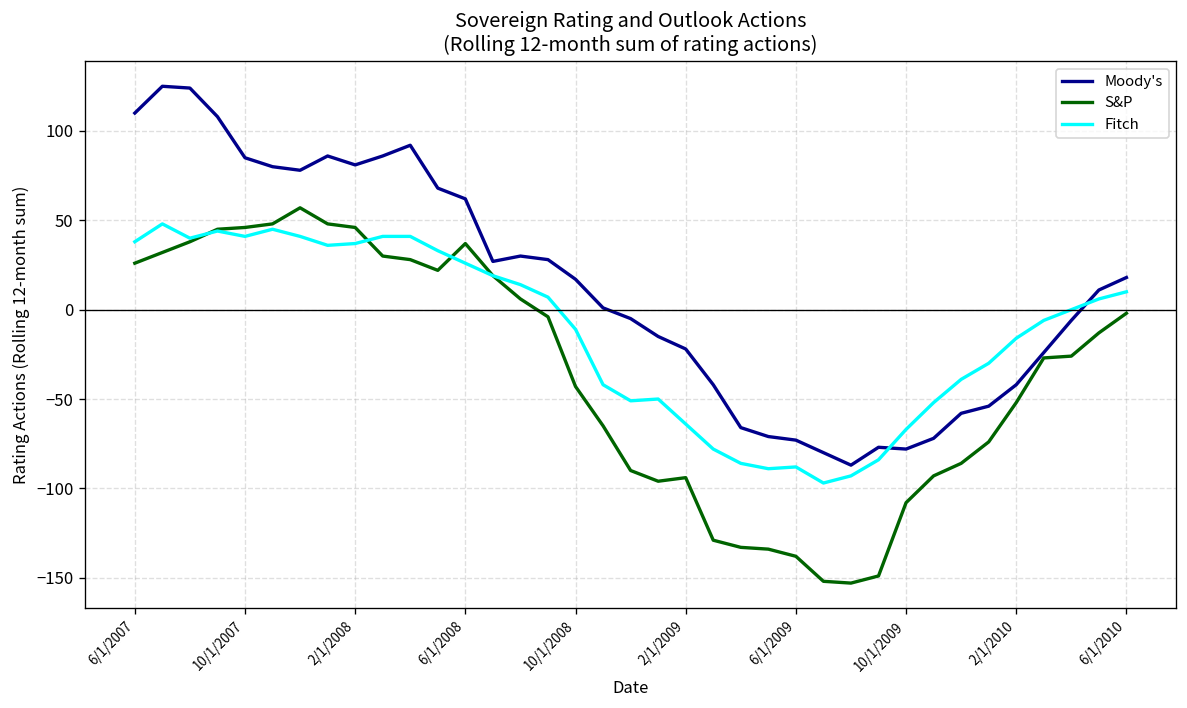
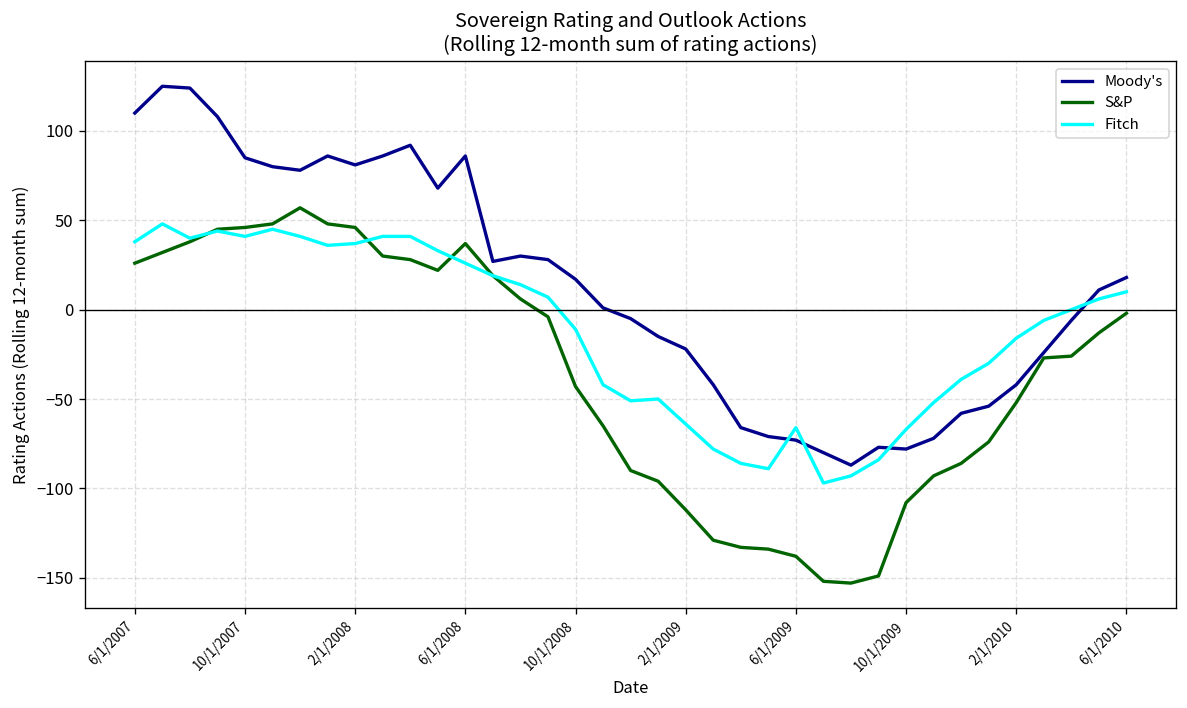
  {
    "Moody's": {
      "6/1/2007": 110,
      "10/1/2007": 85,
      "2/1/2008": 81,
-     "6/1/2008": 62,
+     "6/1/2008": 86,
      "10/1/2008": 17,
      "2/1/2009": -22,
      "6/1/2009": -73,
      "10/1/2009": -78,
      "2/1/2010": -42,
      "6/1/2010": 18
    },
    "S&P": {
      "6/1/2007": 26,
      "10/1/2007": 46,
      "2/1/2008": 46,
      "6/1/2008": 37,
      "10/1/2008": -43,
-     "2/1/2009": -94,
+     "2/1/2009": -112,
      "6/1/2009": -138,
      "10/1/2009": -108,
      "2/1/2010": -52,
      "6/1/2010": -2
    },
    "Fitch": {
      "6/1/2007": 38,
      "10/1/2007": 41,
      "2/1/2008": 37,
      "6/1/2008": 26,
      "10/1/2008": -11,
      "2/1/2009": -64,
-     "6/1/2009": -88,
+     "6/1/2009": -66,
      "10/1/2009": -67,
      "2/1/2010": -16,
      "6/1/2010": 10
    }
  }
